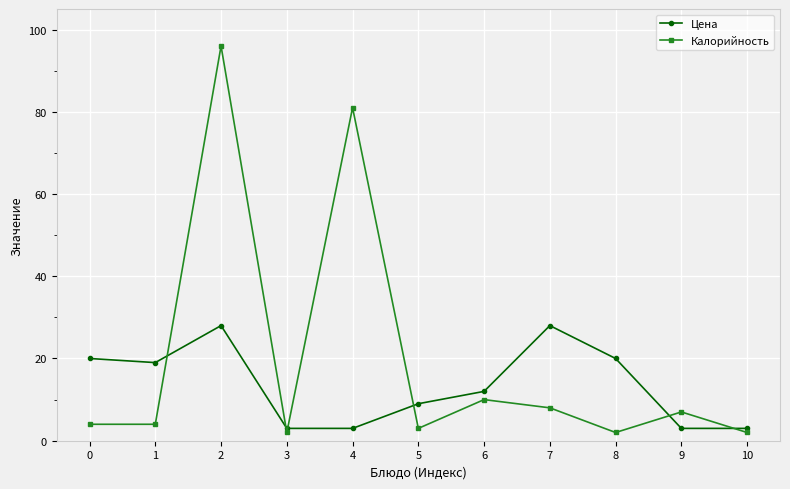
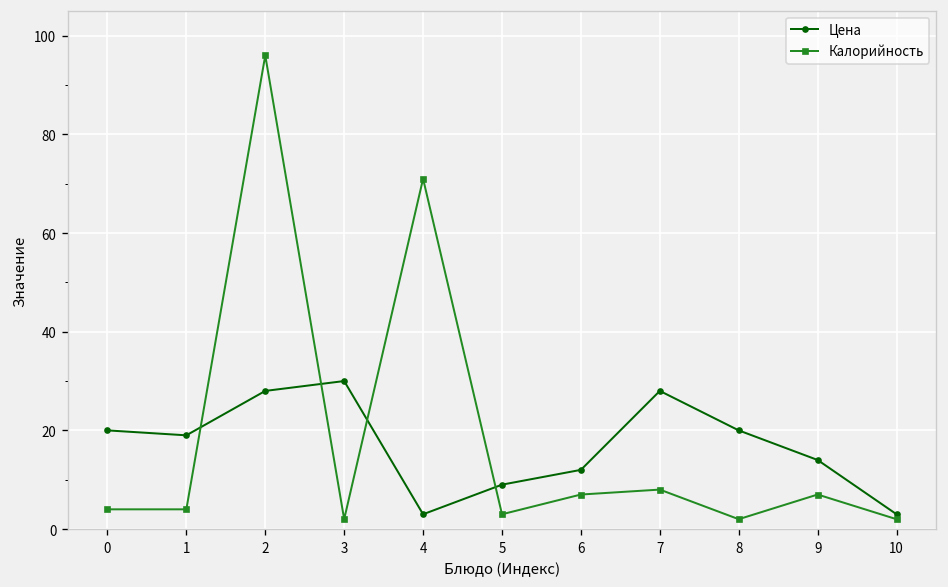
  {
    "Цена": {
      "0": 20,
      "1": 19,
      "2": 28,
-     "3": 3,
+     "3": 30,
      "4": 3,
      "5": 9,
      "6": 12,
      "7": 28,
      "8": 20,
-     "9": 3,
+     "9": 14,
      "10": 3
    },
    "Калорийность": {
      "0": 4,
      "1": 4,
      "2": 96,
      "3": 2,
-     "4": 81,
+     "4": 71,
      "5": 3,
-     "6": 10,
+     "6": 7,
      "7": 8,
      "8": 2,
      "9": 7,
      "10": 2
    }
  }
